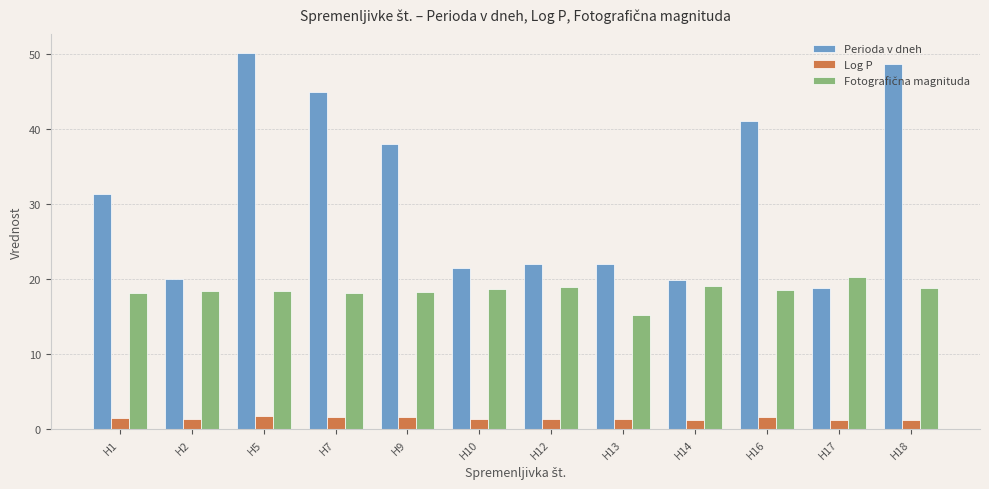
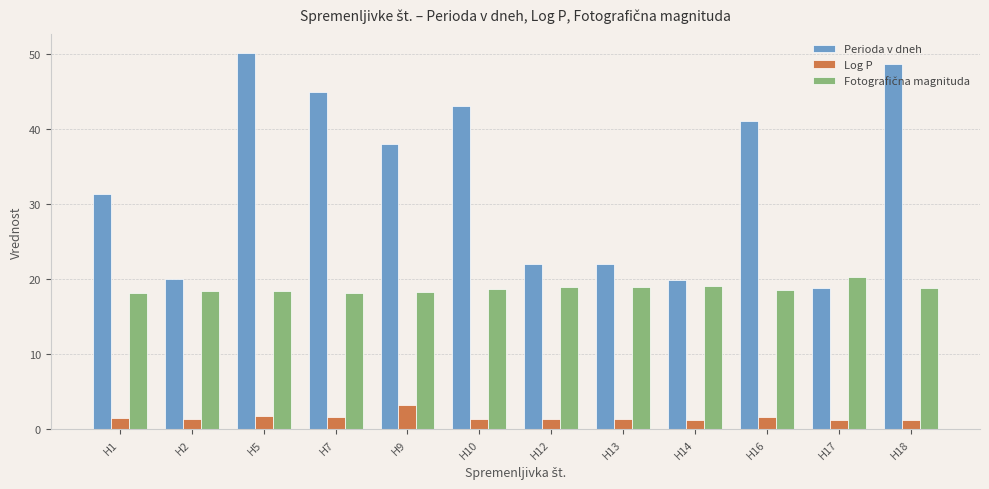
  {
    "Perioda v dneh": {
      "H1": 31,
      "H2": 20,
      "H5": 50,
      "H7": 45,
      "H9": 38,
-     "H10": 22,
+     "H10": 43,
      "H12": 22,
      "H13": 22,
      "H14": 20,
      "H16": 41,
      "H17": 19,
      "H18": 49
    },
    "Log P": {
      "H1": 2,
      "H2": 1,
      "H5": 2,
      "H7": 2,
-     "H9": 2,
+     "H9": 3,
      "H10": 1,
      "H12": 1,
      "H13": 1,
      "H14": 1,
      "H16": 2,
      "H17": 1,
      "H18": 1
    },
    "Fotografična magnituda": {
      "H1": 18,
      "H2": 19,
      "H5": 18,
      "H7": 18,
      "H9": 18,
      "H10": 19,
      "H12": 19,
-     "H13": 15,
+     "H13": 19,
      "H14": 19,
      "H16": 19,
      "H17": 20,
      "H18": 19
    }
  }
